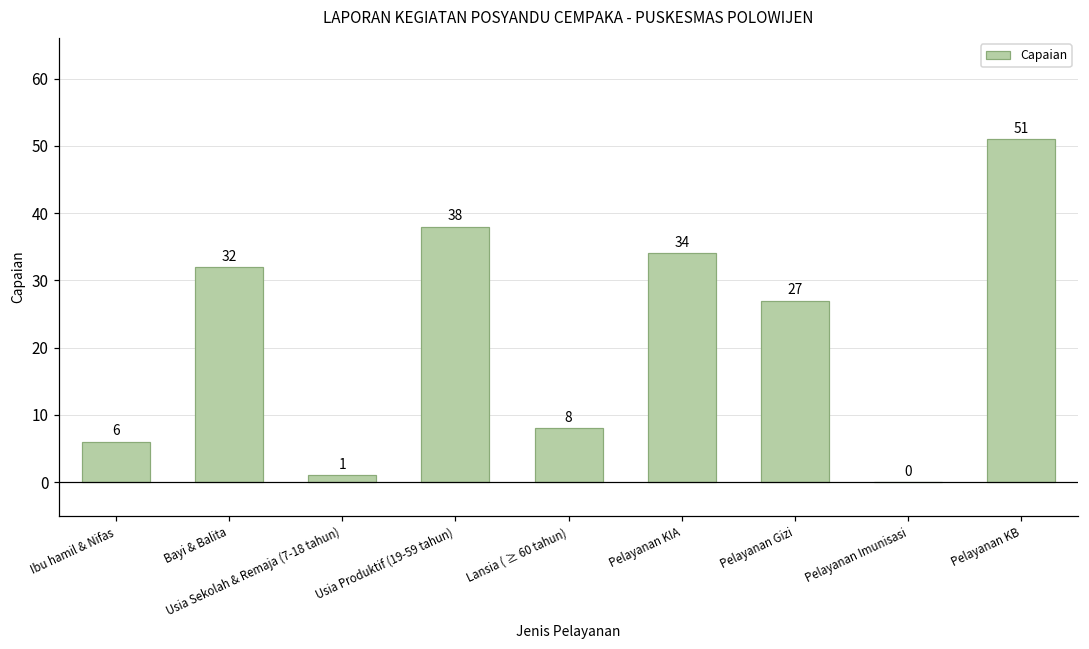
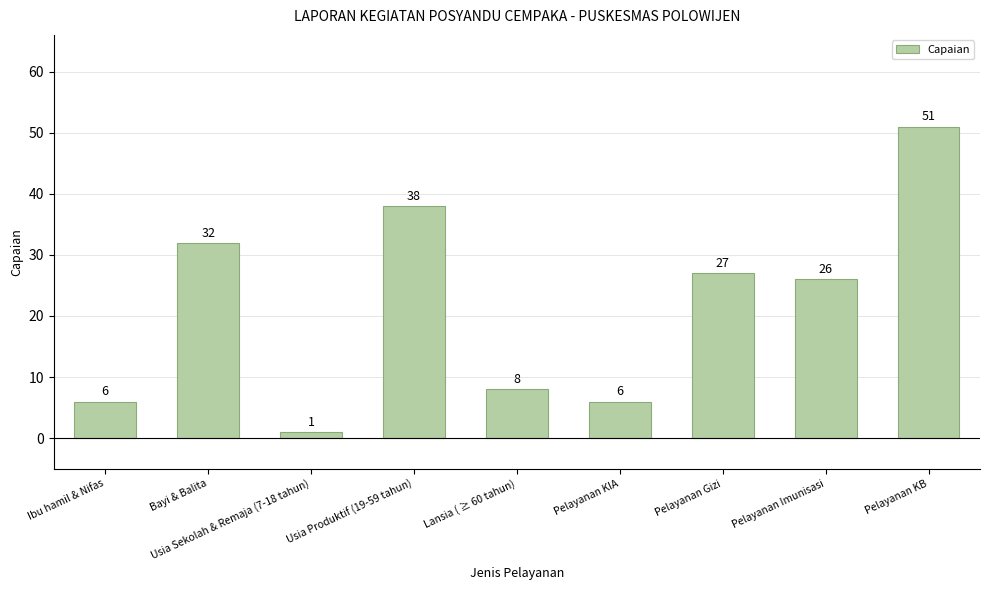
  {
    "Ibu hamil & Nifas": 6,
    "Bayi & Balita": 32,
    "Usia Sekolah & Remaja (7-18 tahun)": 1,
    "Usia Produktif (19-59 tahun)": 38,
    "Lansia ( ≥ 60 tahun)": 8,
-   "Pelayanan KIA": 34,
+   "Pelayanan KIA": 6,
    "Pelayanan Gizi": 27,
-   "Pelayanan Imunisasi": 0,
+   "Pelayanan Imunisasi": 26,
    "Pelayanan KB": 51
  }
